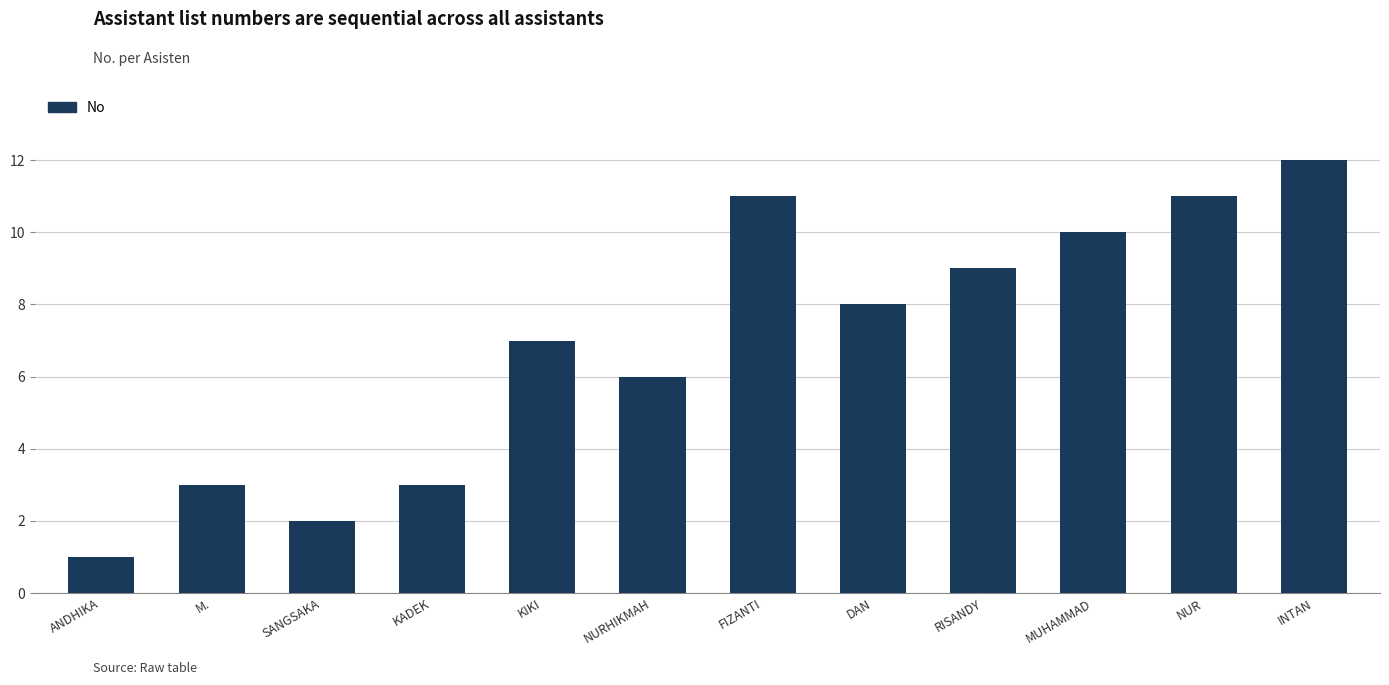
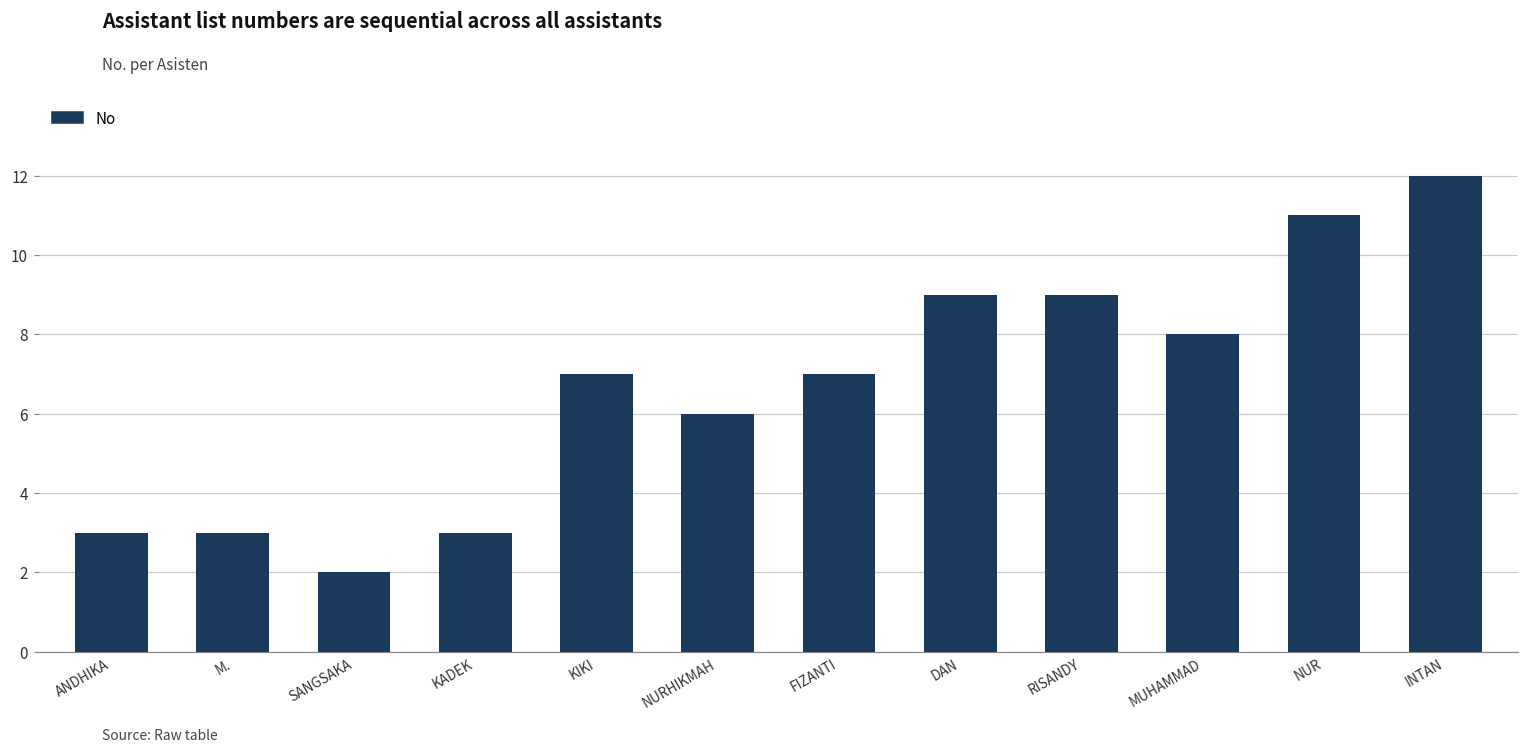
  {
-   "ANDHIKA": 1,
+   "ANDHIKA": 3,
    "M.": 3,
    "SANGSAKA": 2,
    "KADEK": 3,
    "KIKI": 7,
    "NURHIKMAH": 6,
-   "FIZANTI": 11,
-   "DAN": 8,
+   "FIZANTI": 7,
+   "DAN": 9,
    "RISANDY": 9,
-   "MUHAMMAD": 10,
+   "MUHAMMAD": 8,
    "NUR": 11,
    "INTAN": 12
  }
